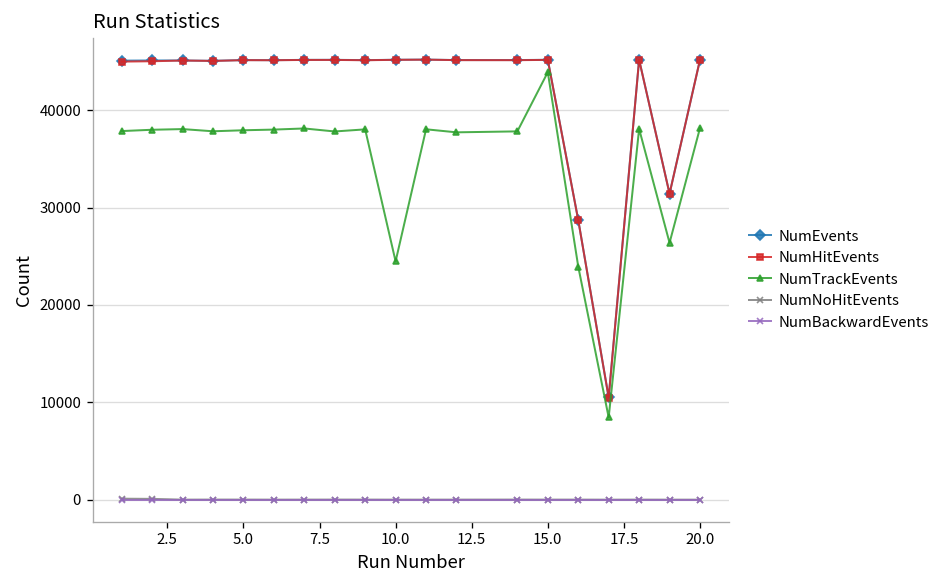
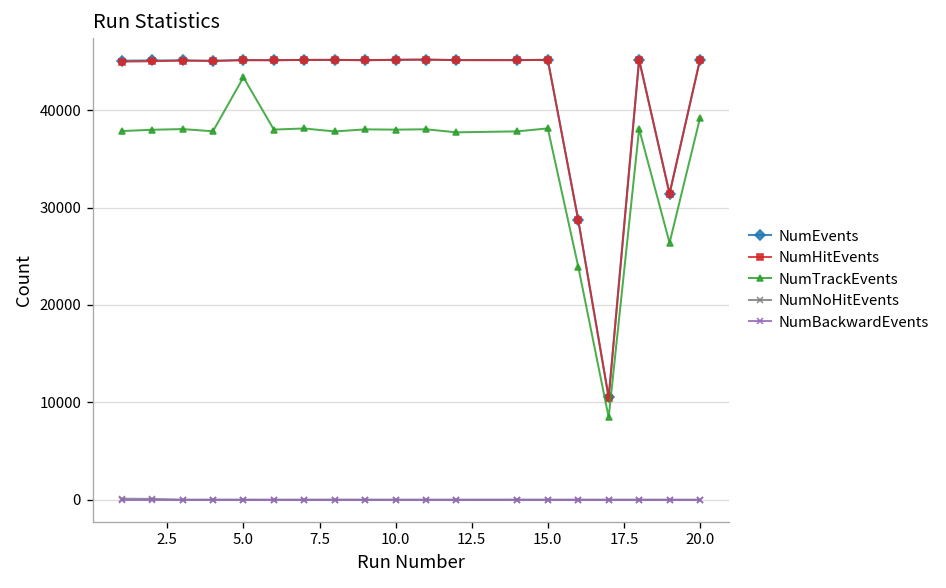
  {
    "NumTrackEvents": {
-     "5.0": 38000,
-     "10.0": 24000,
-     "15.0": 44000,
-     "20.0": 38000
+     "5.0": 43000,
+     "10.0": 38000,
+     "15.0": 38000,
+     "20.0": 39000
    },
    "NumBackwardEvents": {
      "5.0": 0,
      "10.0": 0,
      "15.0": 0,
      "20.0": 0
    }
  }
